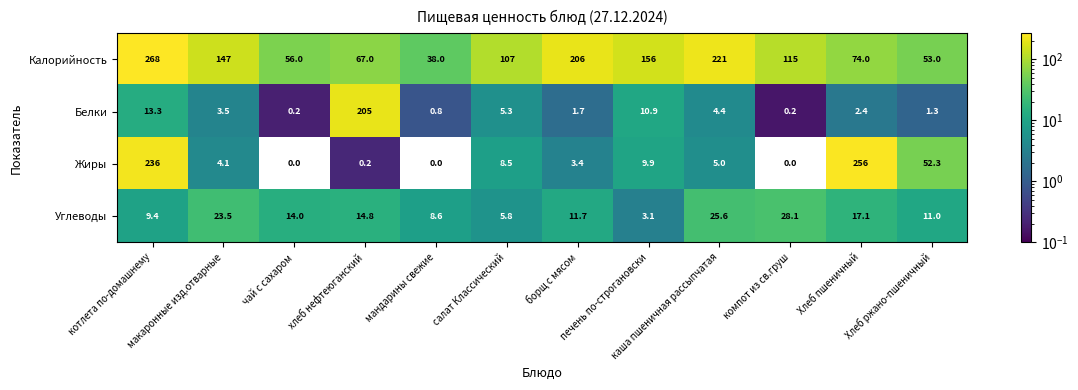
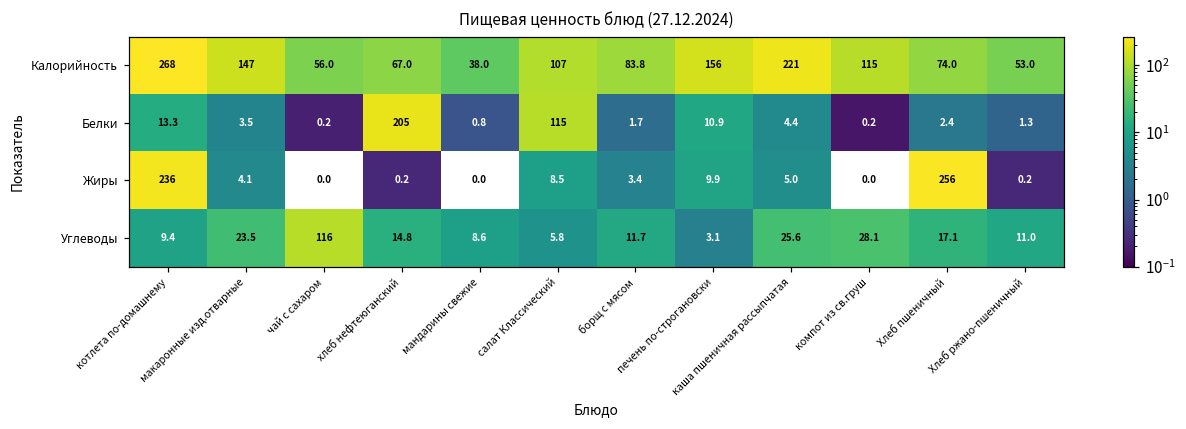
  {
    "Калорийность": {
      "котлета по-домашнему": 268,
      "макаронные изд.отварные": 147,
      "чай с сахаром": 56.0,
      "хлеб нефтеюганский": 67.0,
      "мандарины свежие": 38.0,
      "салат Классический": 107,
-     "борщ с мясом": 206,
+     "борщ с мясом": 83.8,
      "печень по-строгановски": 156,
      "каша пшеничная рассыпчатая": 221,
      "компот из св.груш": 115,
      "Хлеб пшеничный": 74.0,
      "Хлеб ржано-пшеничный": 53.0
    },
    "Белки": {
      "котлета по-домашнему": 13.3,
      "макаронные изд.отварные": 3.5,
      "чай с сахаром": 0.2,
      "хлеб нефтеюганский": 205,
      "мандарины свежие": 0.8,
-     "салат Классический": 5.3,
+     "салат Классический": 115,
      "борщ с мясом": 1.7,
      "печень по-строгановски": 10.9,
      "каша пшеничная рассыпчатая": 4.4,
      "компот из св.груш": 0.2,
      "Хлеб пшеничный": 2.4,
      "Хлеб ржано-пшеничный": 1.3
    },
    "Жиры": {
      "котлета по-домашнему": 236,
      "макаронные изд.отварные": 4.1,
      "чай с сахаром": 0.0,
      "хлеб нефтеюганский": 0.2,
      "мандарины свежие": 0.0,
      "салат Классический": 8.5,
      "борщ с мясом": 3.4,
      "печень по-строгановски": 9.9,
      "каша пшеничная рассыпчатая": 5.0,
      "компот из св.груш": 0.0,
      "Хлеб пшеничный": 256,
-     "Хлеб ржано-пшеничный": 52.3
+     "Хлеб ржано-пшеничный": 0.2
    },
    "Углеводы": {
      "котлета по-домашнему": 9.4,
      "макаронные изд.отварные": 23.5,
-     "чай с сахаром": 14.0,
+     "чай с сахаром": 116,
      "хлеб нефтеюганский": 14.8,
      "мандарины свежие": 8.6,
      "салат Классический": 5.8,
      "борщ с мясом": 11.7,
      "печень по-строгановски": 3.1,
      "каша пшеничная рассыпчатая": 25.6,
      "компот из св.груш": 28.1,
      "Хлеб пшеничный": 17.1,
      "Хлеб ржано-пшеничный": 11.0
    }
  }
